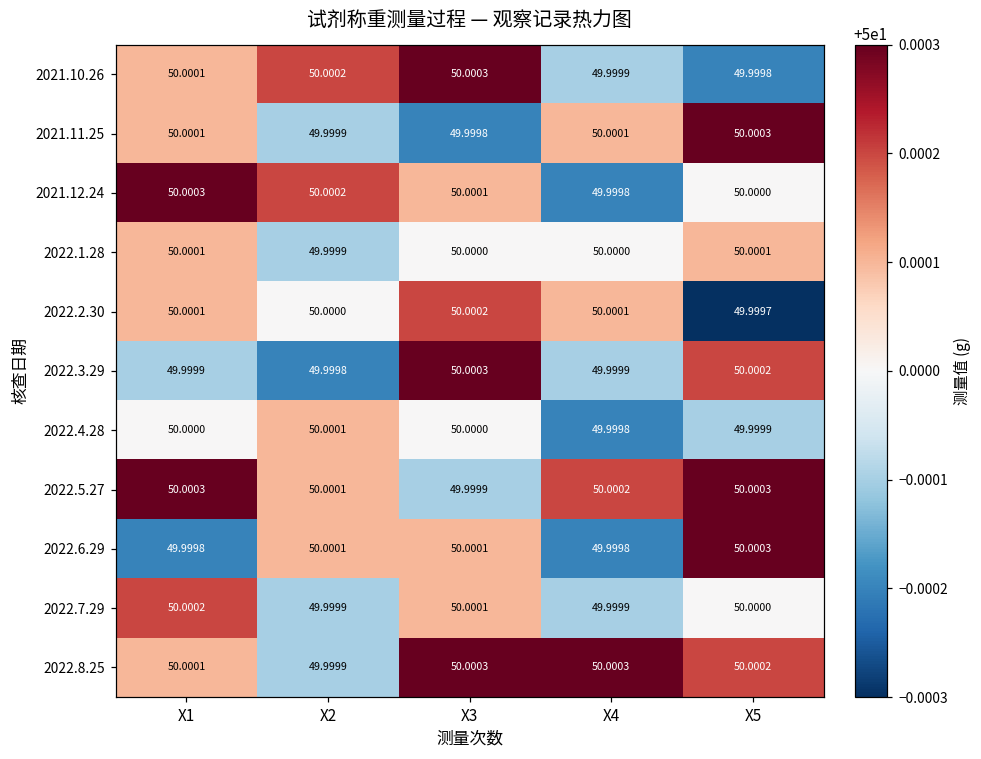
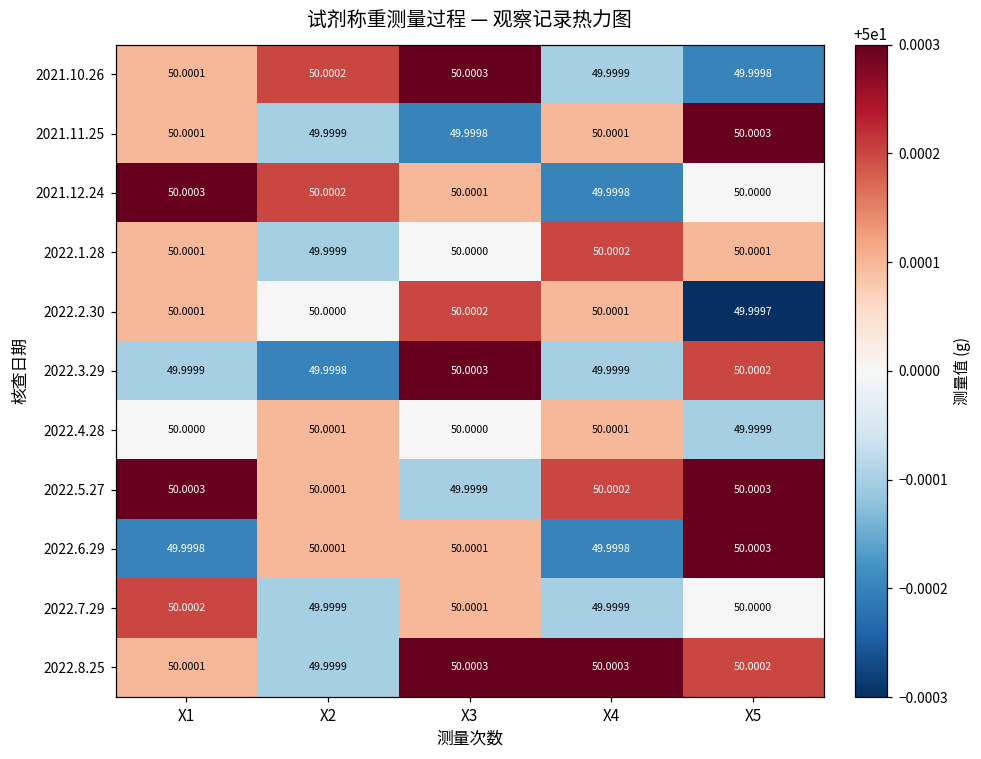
  {
    "2021.10.26": {
      "X1": 50.0001,
      "X2": 50.0002,
      "X3": 50.0003,
      "X4": 49.9999,
      "X5": 49.9998
    },
    "2021.11.25": {
      "X1": 50.0001,
      "X2": 49.9999,
      "X3": 49.9998,
      "X4": 50.0001,
      "X5": 50.0003
    },
    "2021.12.24": {
      "X1": 50.0003,
      "X2": 50.0002,
      "X3": 50.0001,
      "X4": 49.9998,
      "X5": 50.0000
    },
    "2022.1.28": {
      "X1": 50.0001,
      "X2": 49.9999,
      "X3": 50.0000,
-     "X4": 50.0000,
+     "X4": 50.0002,
      "X5": 50.0001
    },
    "2022.2.30": {
      "X1": 50.0001,
      "X2": 50.0000,
      "X3": 50.0002,
      "X4": 50.0001,
      "X5": 49.9997
    },
    "2022.3.29": {
      "X1": 49.9999,
      "X2": 49.9998,
      "X3": 50.0003,
      "X4": 49.9999,
      "X5": 50.0002
    },
    "2022.4.28": {
      "X1": 50.0000,
      "X2": 50.0001,
      "X3": 50.0000,
-     "X4": 49.9998,
+     "X4": 50.0001,
      "X5": 49.9999
    },
    "2022.5.27": {
      "X1": 50.0003,
      "X2": 50.0001,
      "X3": 49.9999,
      "X4": 50.0002,
      "X5": 50.0003
    },
    "2022.6.29": {
      "X1": 49.9998,
      "X2": 50.0001,
      "X3": 50.0001,
      "X4": 49.9998,
      "X5": 50.0003
    },
    "2022.7.29": {
      "X1": 50.0002,
      "X2": 49.9999,
      "X3": 50.0001,
      "X4": 49.9999,
      "X5": 50.0000
    },
    "2022.8.25": {
      "X1": 50.0001,
      "X2": 49.9999,
      "X3": 50.0003,
      "X4": 50.0003,
      "X5": 50.0002
    }
  }
